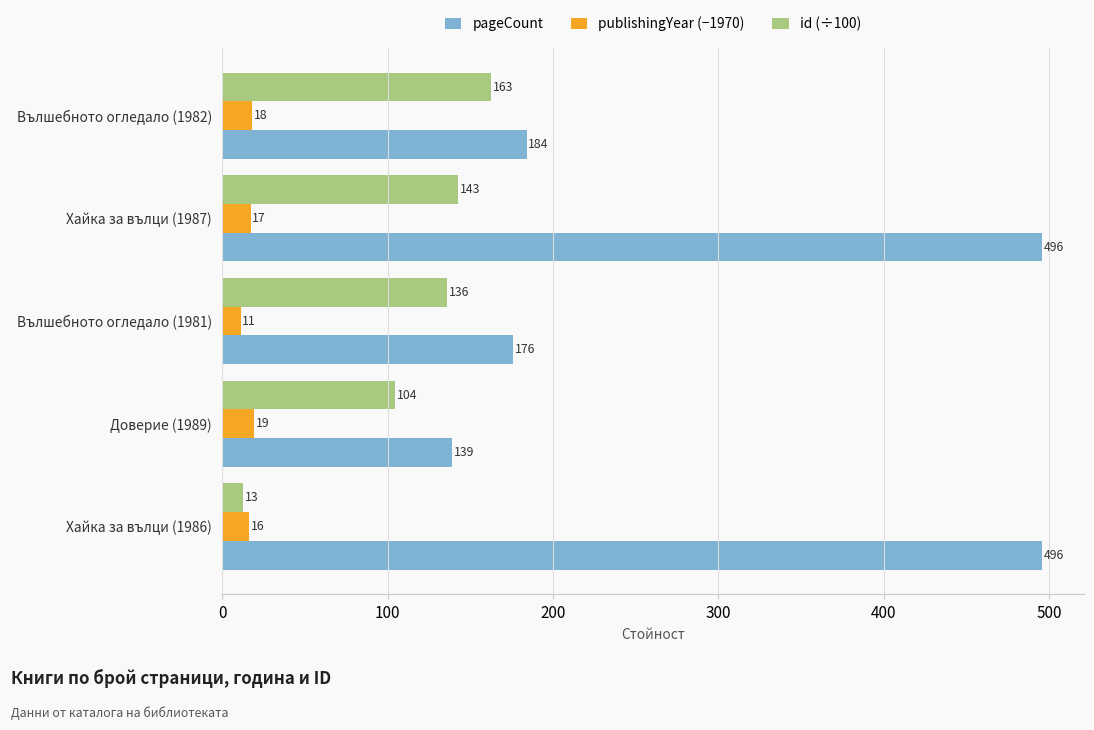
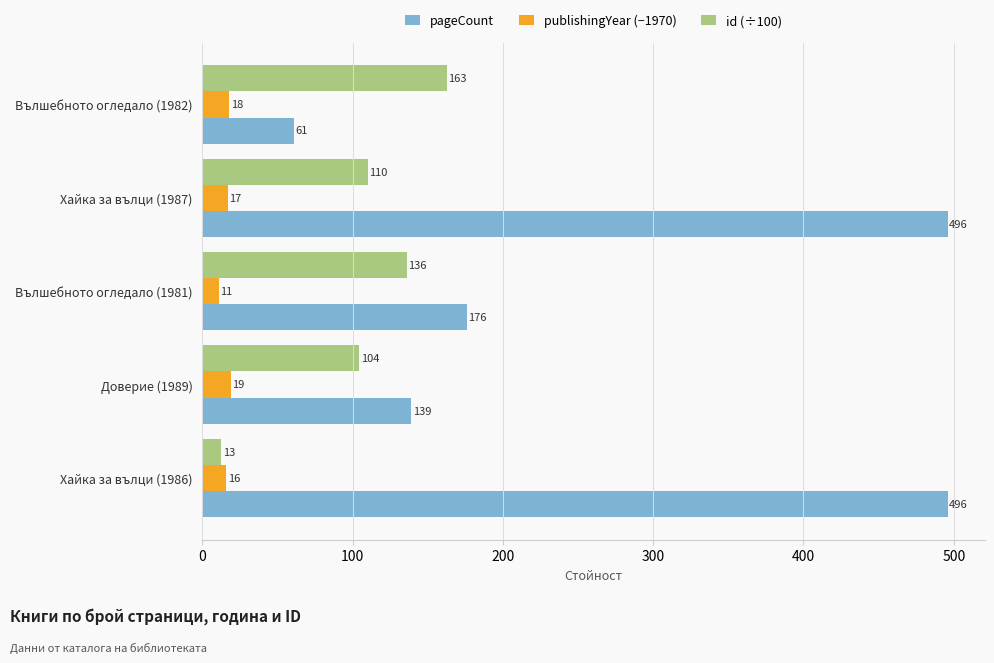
  {
    "pageCount": {
-     "Вълшебното огледало (1982)": 184,
+     "Вълшебното огледало (1982)": 61,
      "Хайка за вълци (1987)": 496,
      "Вълшебното огледало (1981)": 176,
      "Доверие (1989)": 139,
      "Хайка за вълци (1986)": 496
    },
    "publishingYear (−1970)": {
      "Вълшебното огледало (1982)": 18,
      "Хайка за вълци (1987)": 17,
      "Вълшебното огледало (1981)": 11,
      "Доверие (1989)": 19,
      "Хайка за вълци (1986)": 16
    },
    "id (÷100)": {
      "Вълшебното огледало (1982)": 163,
-     "Хайка за вълци (1987)": 143,
+     "Хайка за вълци (1987)": 110,
      "Вълшебното огледало (1981)": 136,
      "Доверие (1989)": 104,
      "Хайка за вълци (1986)": 13
    }
  }
